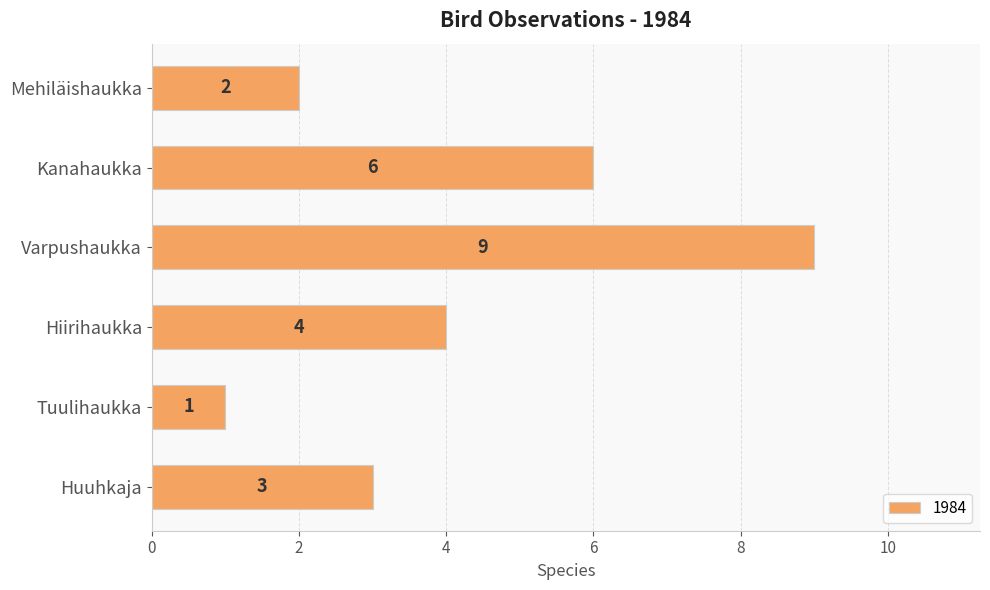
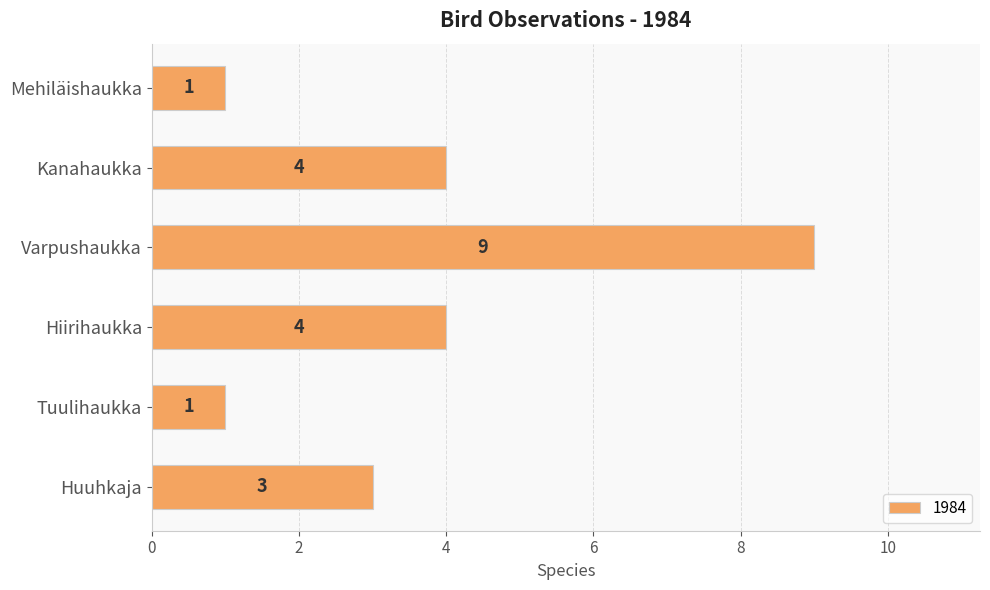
  {
-   "Mehiläishaukka": 2,
-   "Kanahaukka": 6,
+   "Mehiläishaukka": 1,
+   "Kanahaukka": 4,
    "Varpushaukka": 9,
    "Hiirihaukka": 4,
    "Tuulihaukka": 1,
    "Huuhkaja": 3
  }
